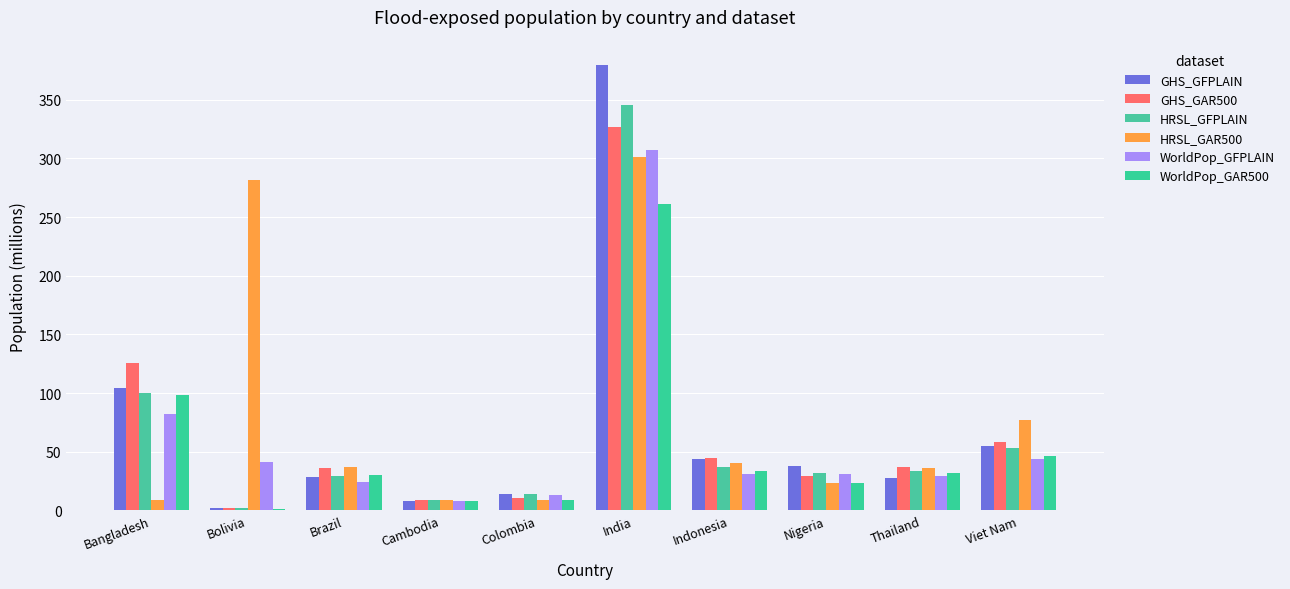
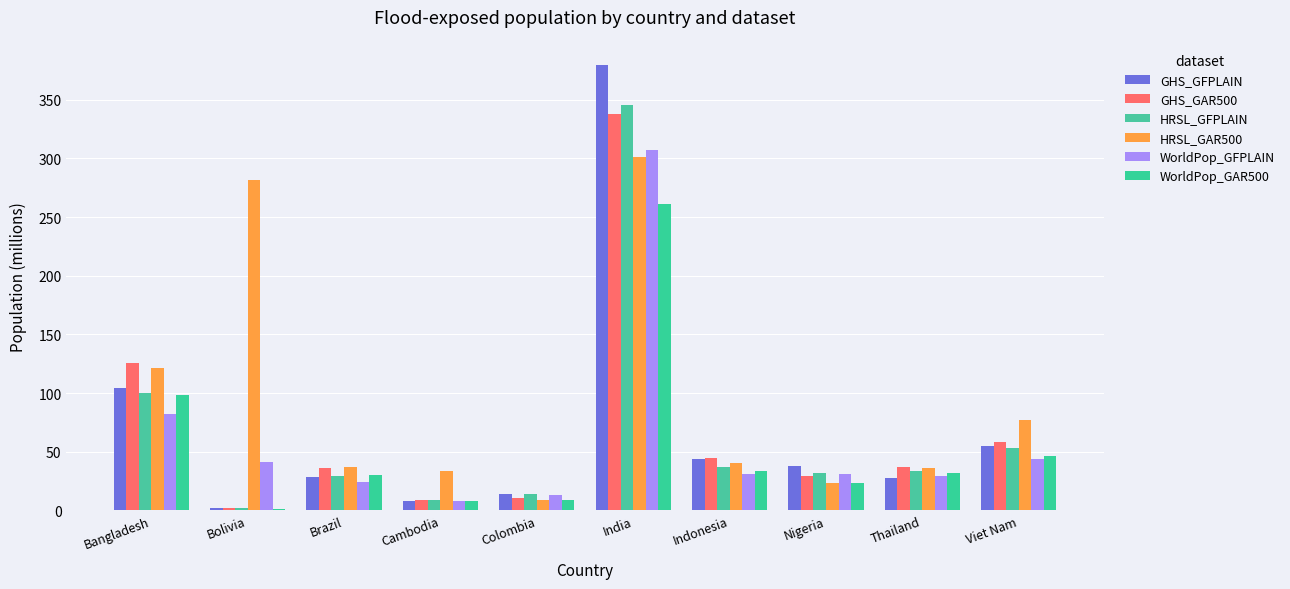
  {
    "GHS_GFPLAIN": {
      "Bangladesh": 104,
      "Brazil": 29,
      "Cambodia": 8,
      "Colombia": 14,
      "India": 380,
      "Indonesia": 44,
      "Nigeria": 38,
      "Thailand": 27,
      "Viet Nam": 55
    },
    "GHS_GAR500": {
      "Bangladesh": 126,
      "Brazil": 36,
      "Cambodia": 9,
      "Colombia": 11,
-     "India": 327,
+     "India": 338,
      "Indonesia": 45,
      "Nigeria": 29,
      "Thailand": 37,
      "Viet Nam": 58
    },
    "HRSL_GAR500": {
-     "Bangladesh": 9,
+     "Bangladesh": 121,
      "Bolivia": 282,
      "Brazil": 37,
-     "Cambodia": 9,
+     "Cambodia": 34,
      "Colombia": 9,
      "India": 302,
      "Indonesia": 41,
      "Nigeria": 23,
      "Thailand": 36,
      "Viet Nam": 77
    },
    "WorldPop_GFPLAIN": {
      "Bangladesh": 82,
      "Bolivia": 42,
      "Brazil": 25,
      "Cambodia": 8,
      "Colombia": 13,
      "India": 307,
      "Indonesia": 31,
      "Nigeria": 31,
      "Thailand": 30,
      "Viet Nam": 44
    }
  }
